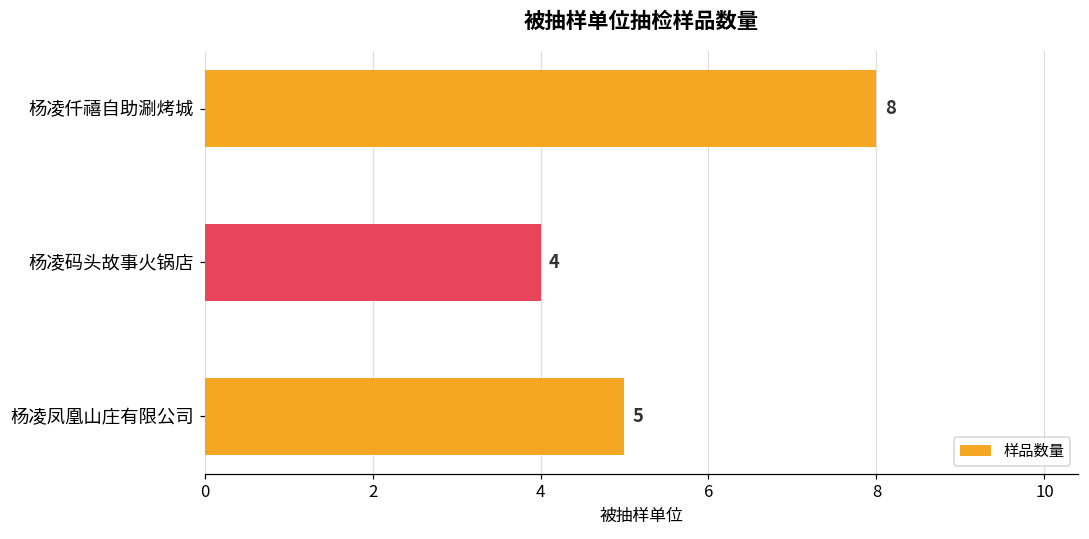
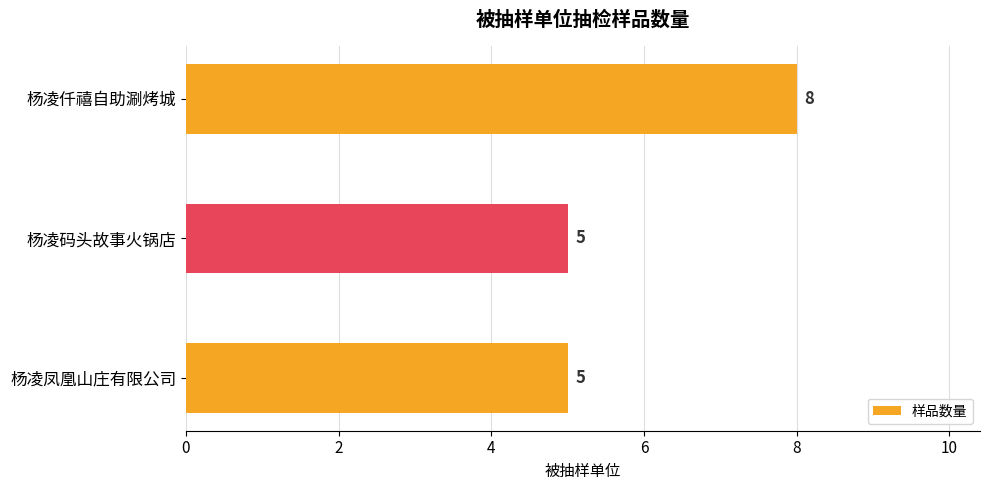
  {
    "杨凌仟禧自助涮烤城": 8,
-   "杨凌码头故事火锅店": 4,
+   "杨凌码头故事火锅店": 5,
    "杨凌凤凰山庄有限公司": 5
  }
